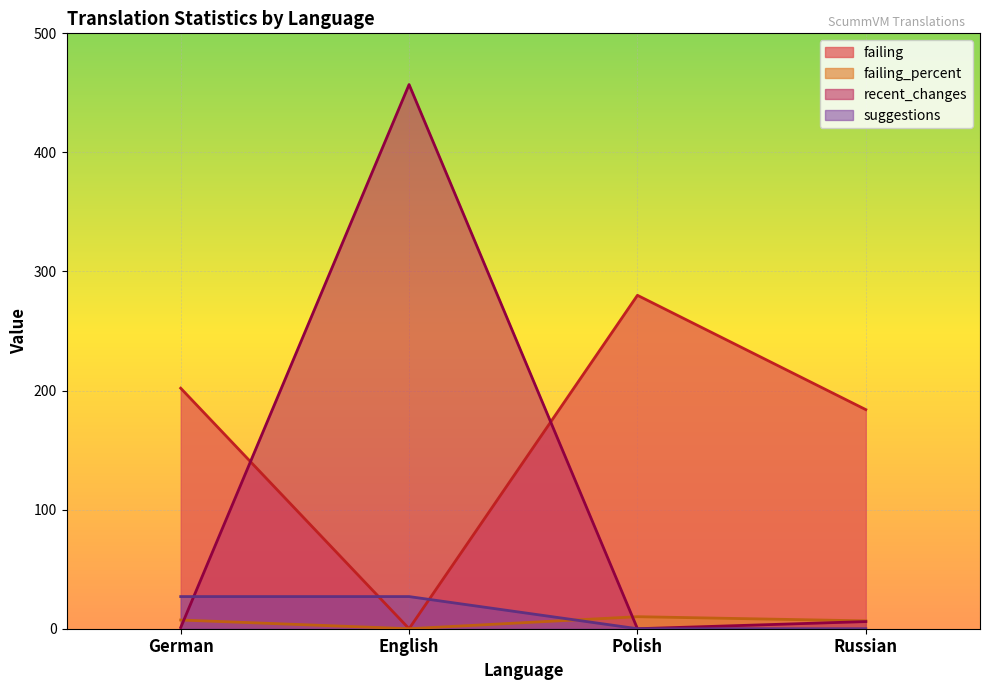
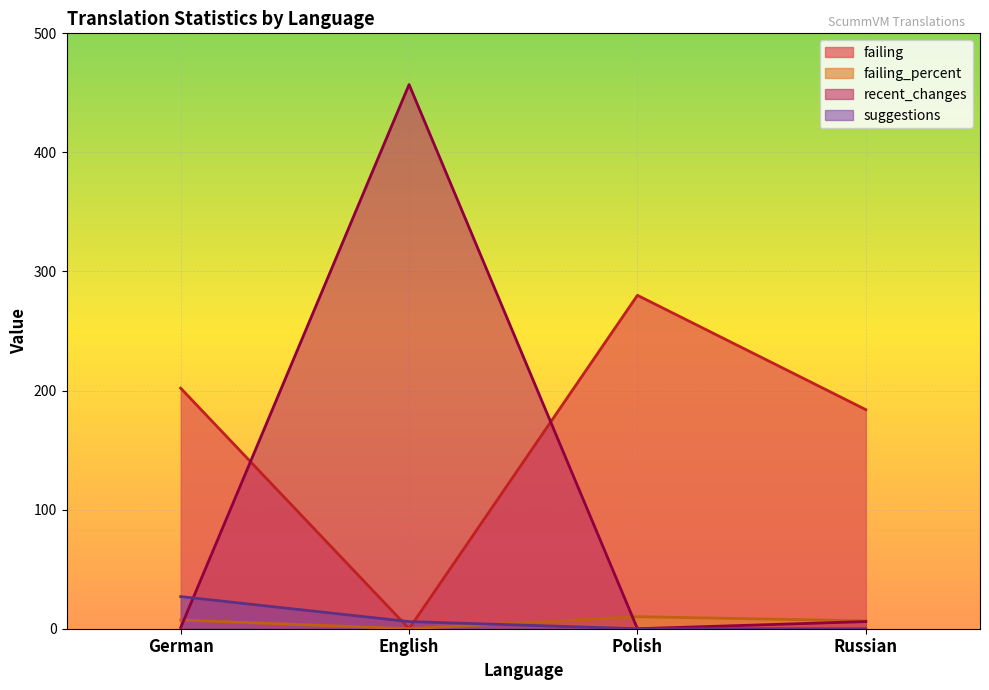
  {
    "suggestions": {
      "German": 27,
-     "English": 27,
+     "English": 6,
      "Russian": 0
    }
  }
